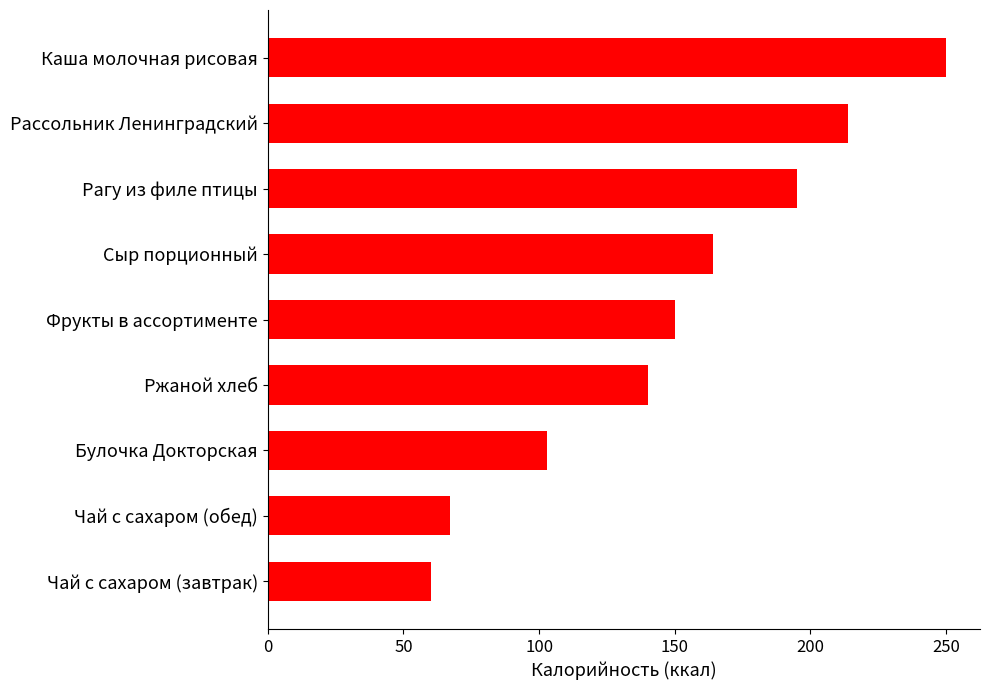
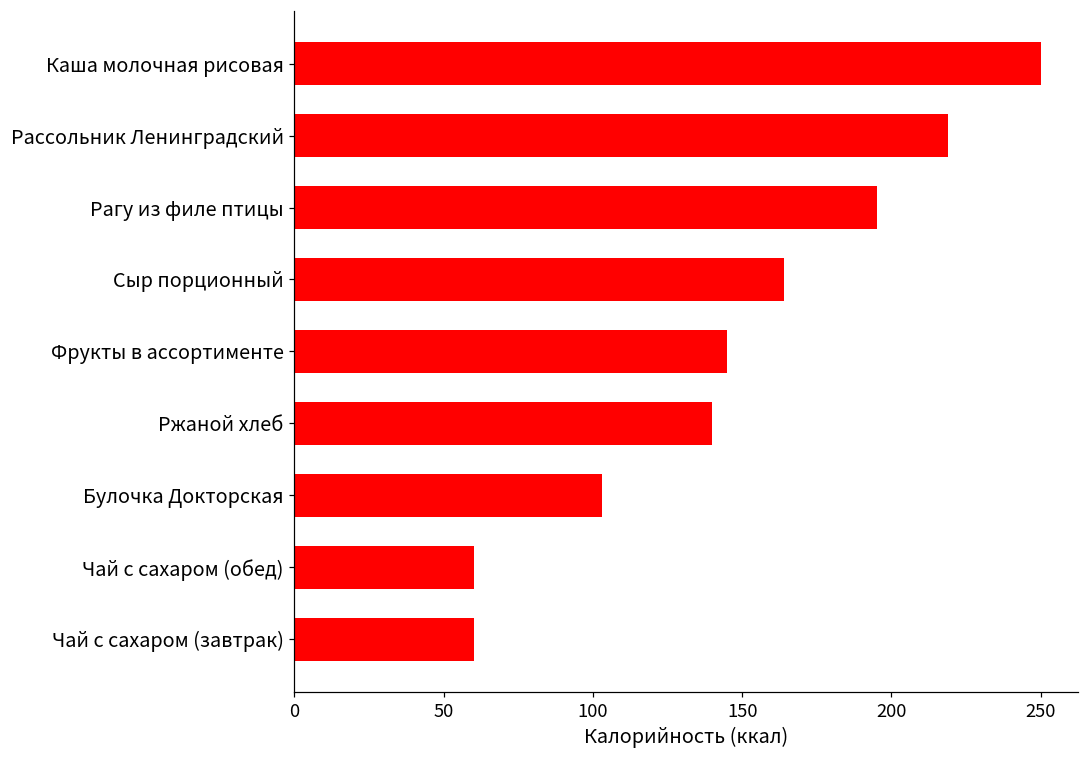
  {
    "Каша молочная рисовая": 250,
-   "Рассольник Ленинградский": 214,
+   "Рассольник Ленинградский": 219,
    "Рагу из филе птицы": 195,
    "Сыр порционный": 164,
-   "Фрукты в ассортименте": 150,
+   "Фрукты в ассортименте": 145,
    "Ржаной хлеб": 140,
    "Булочка Докторская": 103,
-   "Чай с сахаром (обед)": 67,
+   "Чай с сахаром (обед)": 60,
    "Чай с сахаром (завтрак)": 60
  }
